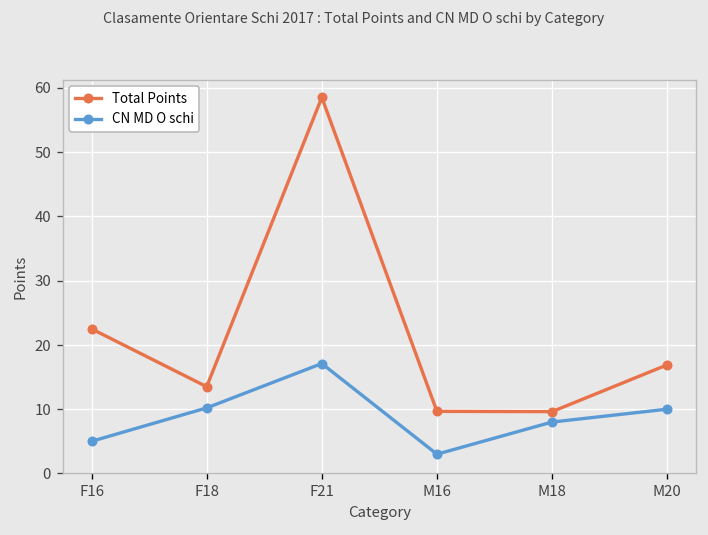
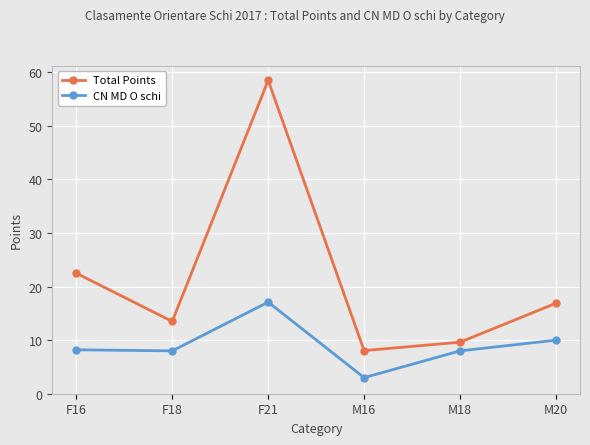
  {
    "Total Points": {
      "F16": 23,
      "F18": 14,
      "F21": 59,
-     "M16": 10,
+     "M16": 8,
      "M18": 10,
      "M20": 17
    },
    "CN MD O schi": {
-     "F16": 5,
-     "F18": 10,
+     "F16": 8,
+     "F18": 8,
      "F21": 17,
      "M16": 3,
      "M18": 8,
      "M20": 10
    }
  }
